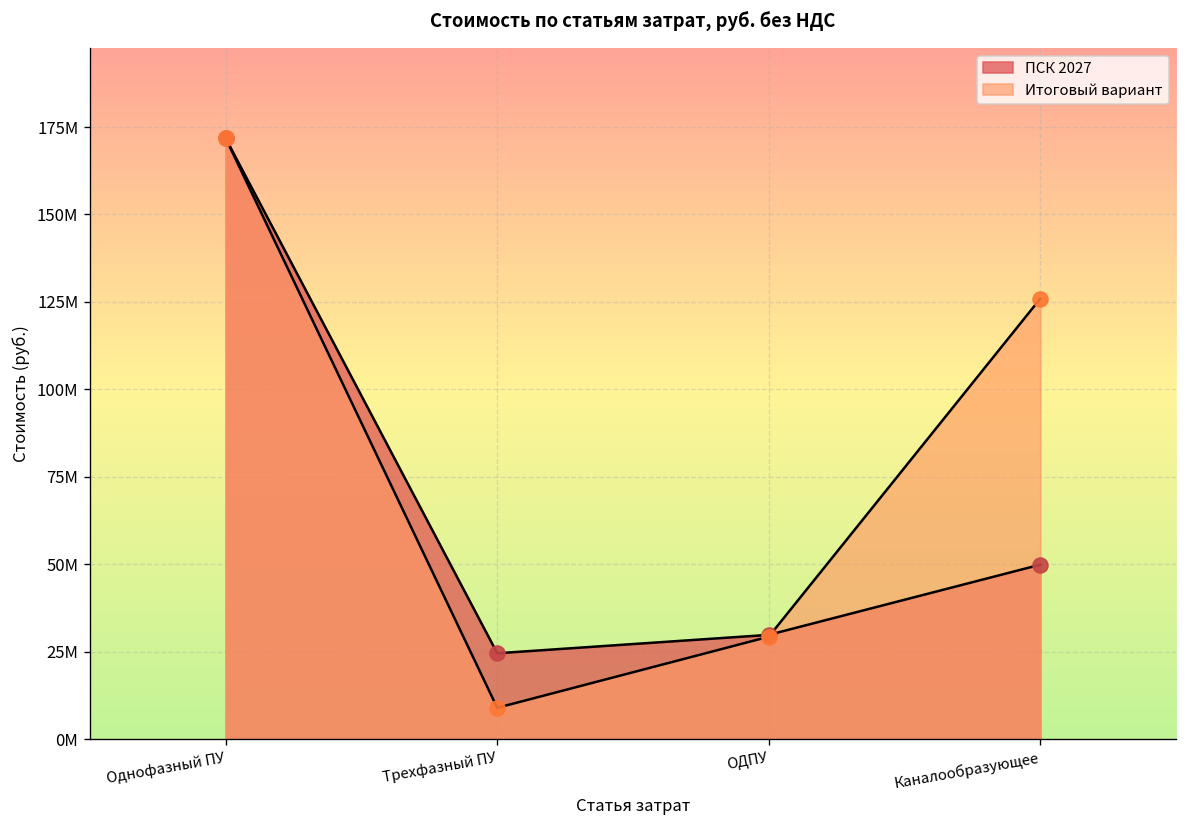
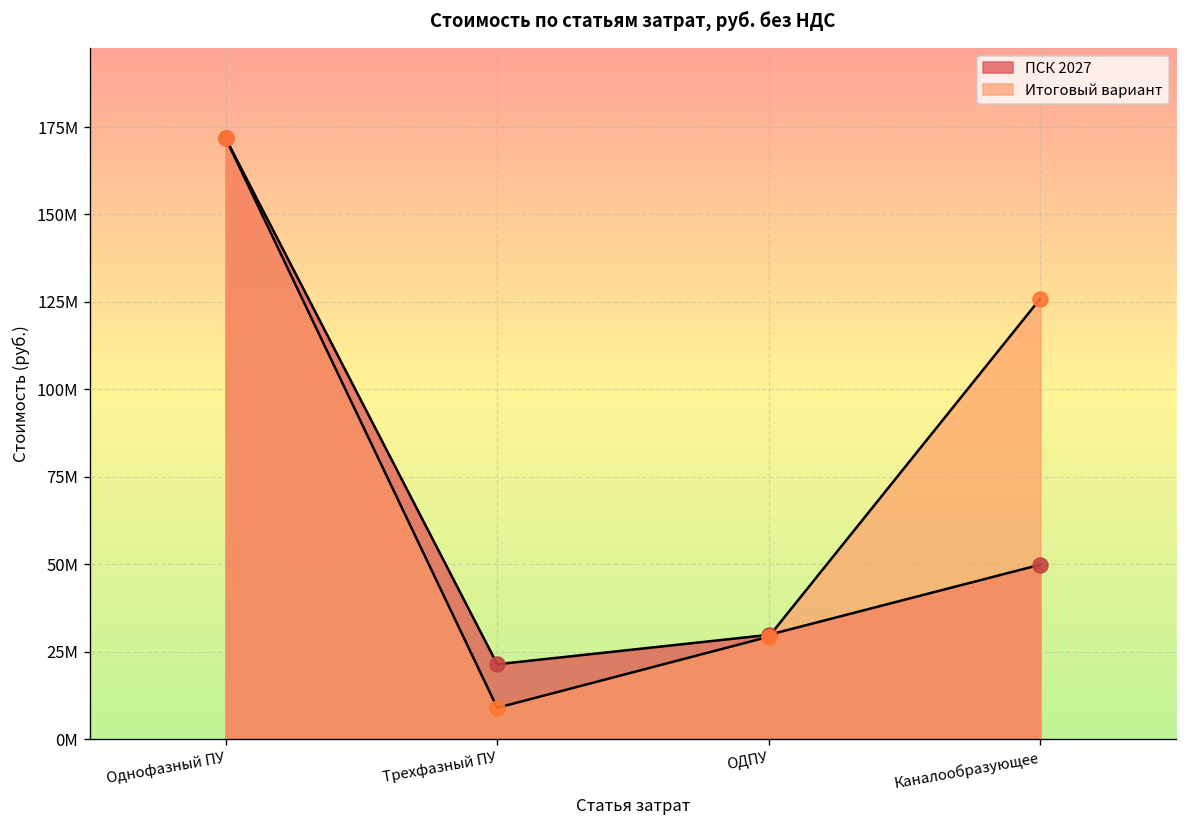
  {
    "ПСК 2027": {
-     "Трехфазный ПУ": 25000000,
+     "Трехфазный ПУ": 21000000,
      "Каналообразующее": 50000000
    },
    "Итоговый вариант": {
      "Трехфазный ПУ": 9000000,
      "Каналообразующее": 126000000
    }
  }
